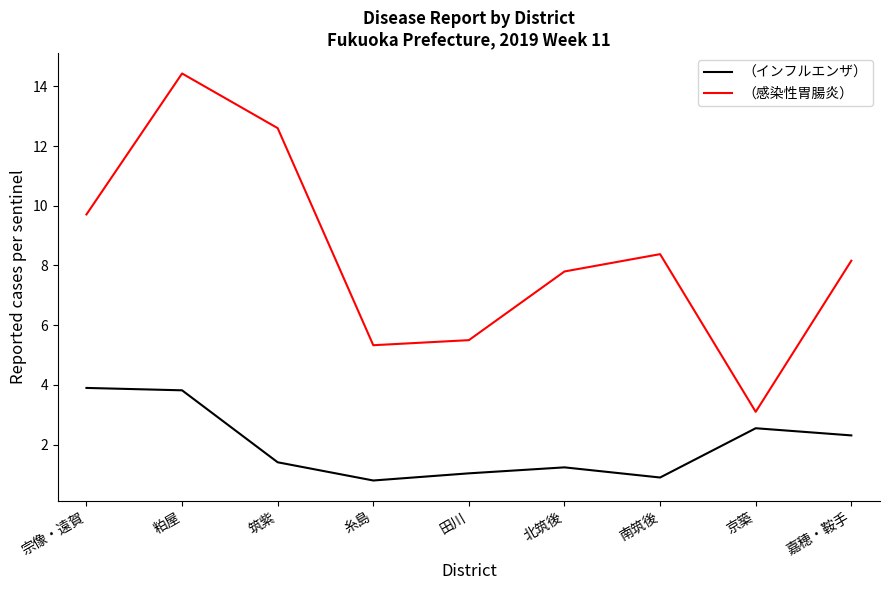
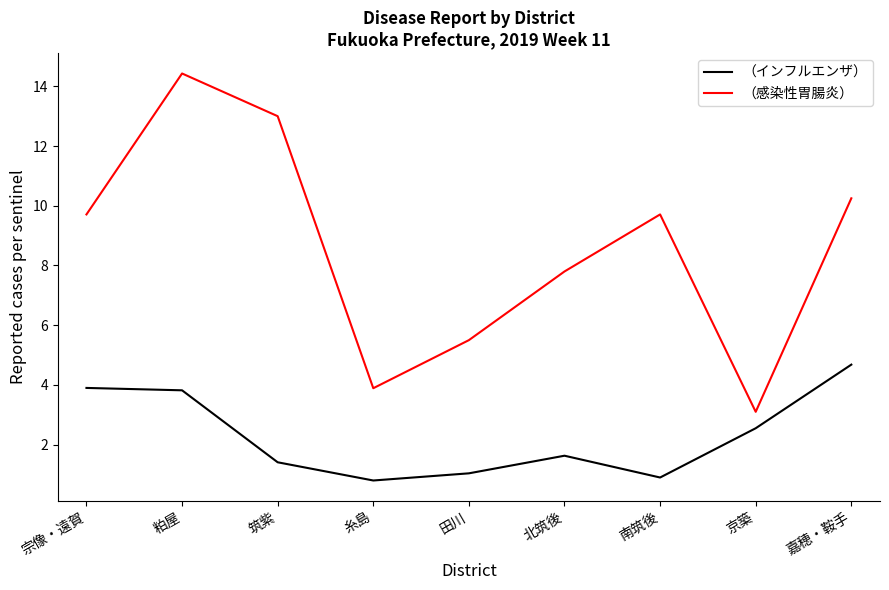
  {
    "（インフルエンザ）": {
      "宗像・遠賀": 3.9,
      "粕屋": 3.8,
      "筑紫": 1.4,
      "糸島": 0.8,
      "田川": 1.0,
-     "北筑後": 1.2,
+     "北筑後": 1.6,
      "南筑後": 0.9,
      "京築": 2.6,
-     "嘉穂・鞍手": 2.3
+     "嘉穂・鞍手": 4.7
    },
    "（感染性胃腸炎）": {
      "宗像・遠賀": 9.7,
      "粕屋": 14.4,
-     "筑紫": 12.6,
-     "糸島": 5.3,
+     "筑紫": 13.0,
+     "糸島": 3.9,
      "田川": 5.5,
      "北筑後": 7.8,
-     "南筑後": 8.4,
+     "南筑後": 9.7,
      "京築": 3.1,
-     "嘉穂・鞍手": 8.2
+     "嘉穂・鞍手": 10.3
    }
  }
